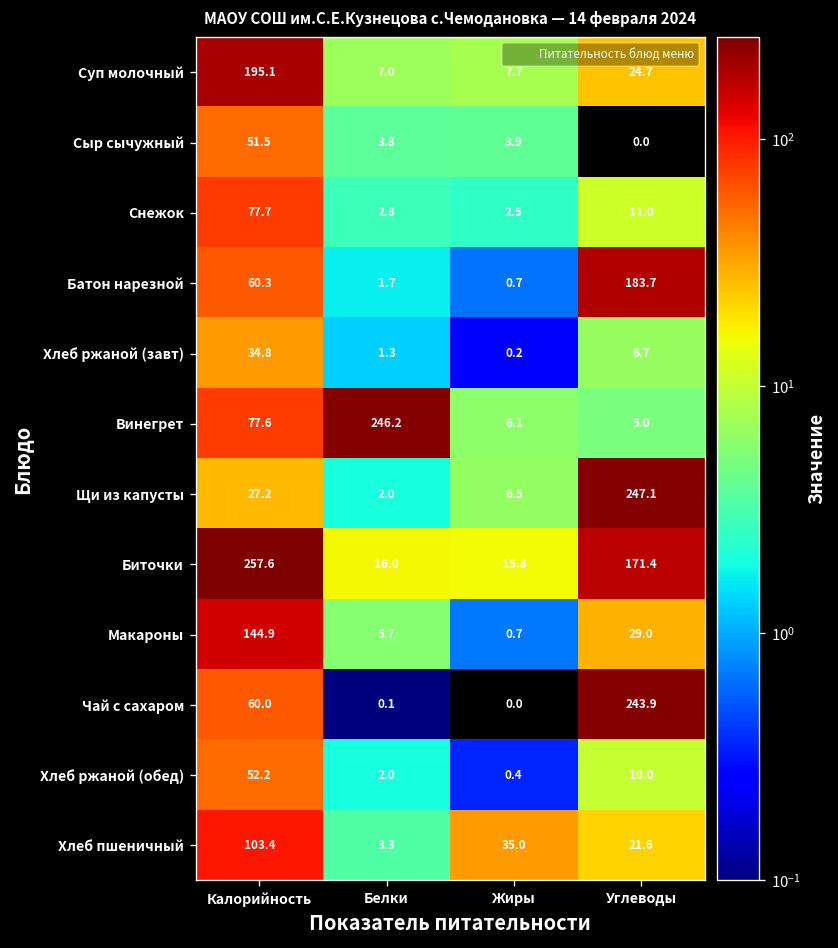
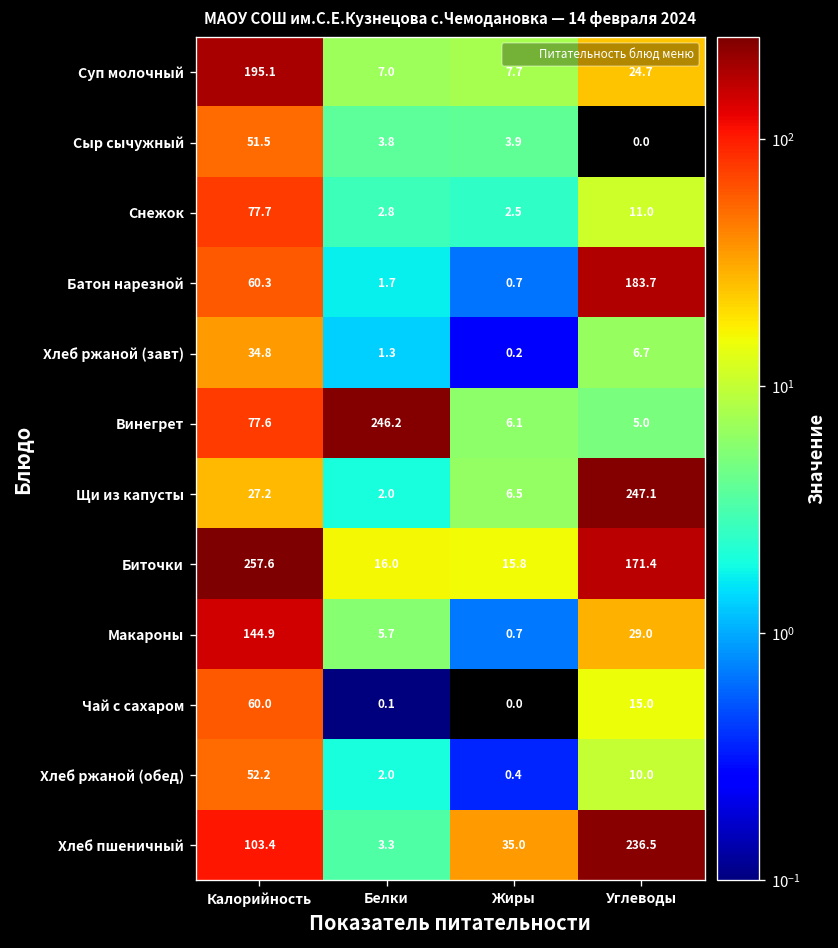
  {
    "Чай с сахаром": {
-     "Углеводы": 243.9
+     "Углеводы": 15.0
    },
    "Хлеб пшеничный": {
-     "Углеводы": 21.6
+     "Углеводы": 236.5
    }
  }
